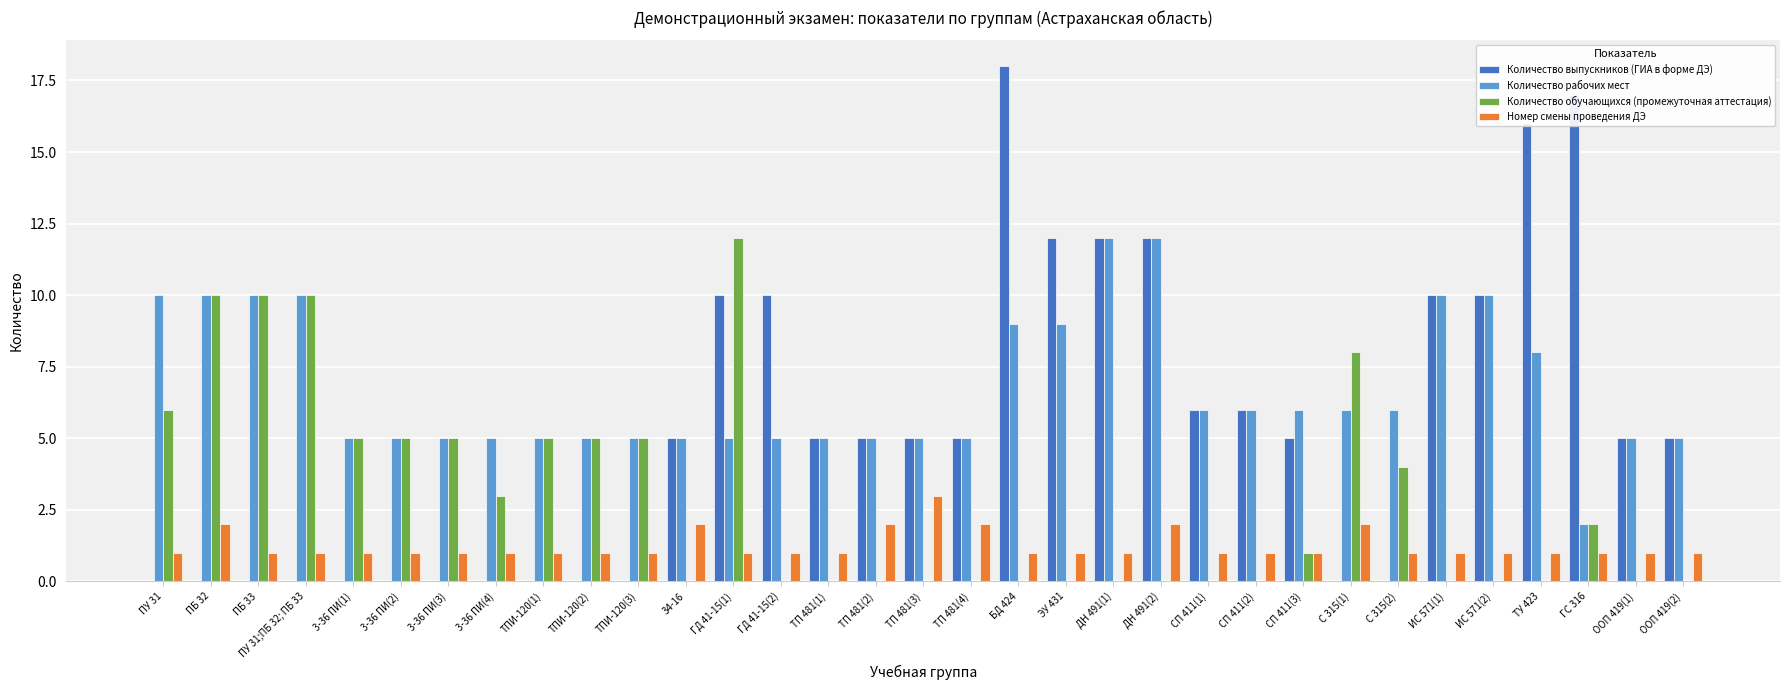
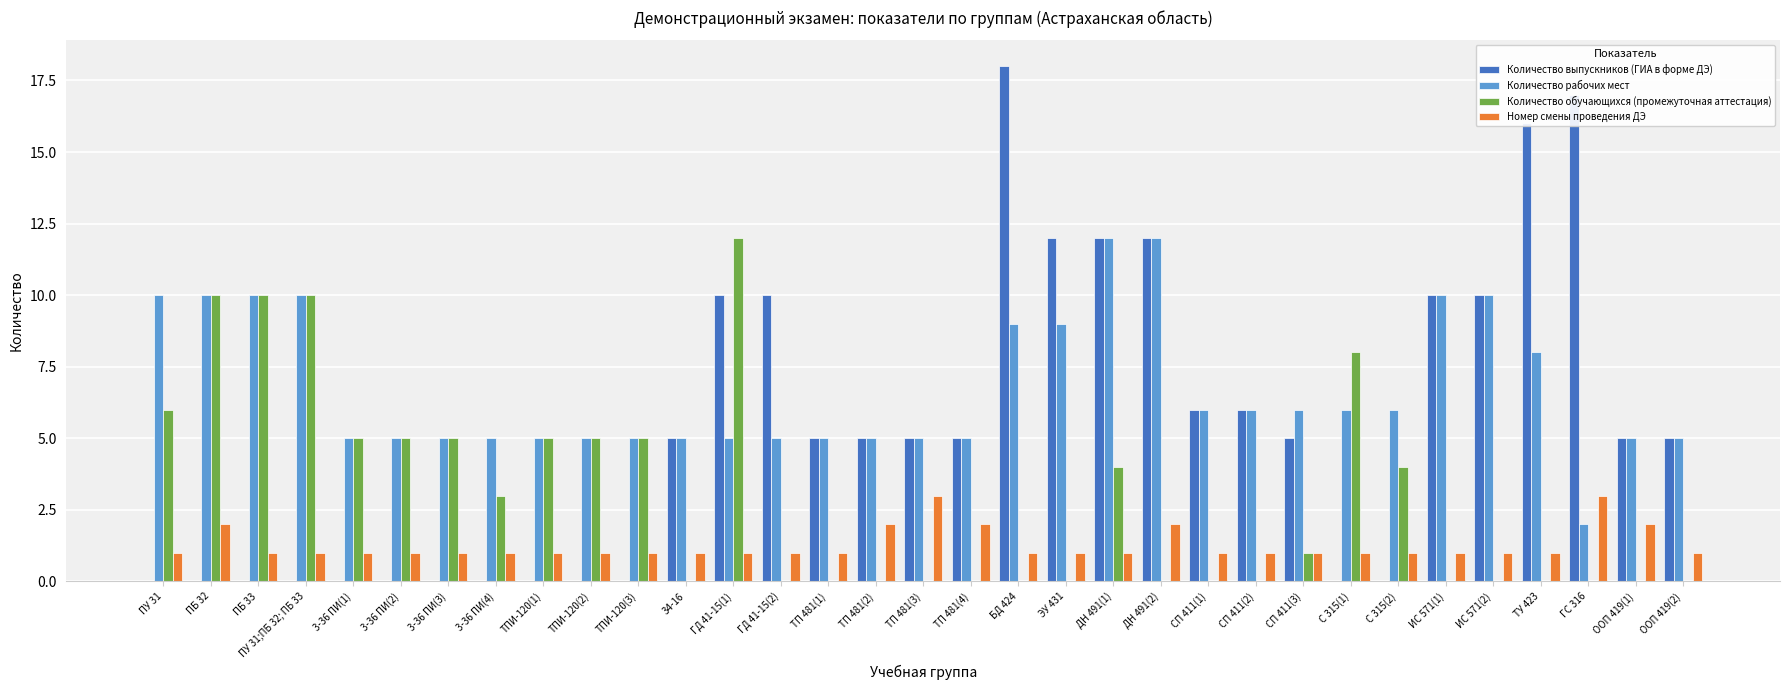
  {
    "Количество обучающихся (промежуточная аттестация)": {
      "ПУ 31": 6,
      "ПБ 32": 10,
      "ПБ 33": 10,
      "ПУ 31;ПБ 32; ПБ 33": 10,
      "3-36 ПИ(1)": 5,
      "3-36 ПИ(2)": 5,
      "3-36 ПИ(3)": 5,
      "3-36 ПИ(4)": 3,
      "ТПИ-120(1)": 5,
      "ТПИ-120(2)": 5,
      "ТПИ-120(3)": 5,
      "34-16": 0,
      "ГД 41-15(1)": 12,
      "ГД 41-15(2)": 0,
      "ТП 481(1)": 0,
      "ТП 481(2)": 0,
      "ТП 481(3)": 0,
      "ТП 481(4)": 0,
      "БД 424": 0,
      "ЭУ 431": 0,
-     "ДН 491(1)": 0,
+     "ДН 491(1)": 4,
      "ДН 491(2)": 0,
      "СП 411(1)": 0,
      "СП 411(2)": 0,
      "СП 411(3)": 1,
      "С 315(1)": 8,
      "С 315(2)": 4,
      "ИС 571(1)": 0,
      "ИС 571(2)": 0,
      "ТУ 423": 0,
-     "ГС 316": 2,
+     "ГС 316": 0,
      "ООП 419(1)": 0,
      "ООП 419(2)": 0
    },
    "Номер смены проведения ДЭ": {
      "ПУ 31": 1,
      "ПБ 32": 2,
      "ПБ 33": 1,
      "ПУ 31;ПБ 32; ПБ 33": 1,
      "3-36 ПИ(1)": 1,
      "3-36 ПИ(2)": 1,
      "3-36 ПИ(3)": 1,
      "3-36 ПИ(4)": 1,
      "ТПИ-120(1)": 1,
      "ТПИ-120(2)": 1,
      "ТПИ-120(3)": 1,
-     "34-16": 2,
+     "34-16": 1,
      "ГД 41-15(1)": 1,
      "ГД 41-15(2)": 1,
      "ТП 481(1)": 1,
      "ТП 481(2)": 2,
      "ТП 481(3)": 3,
      "ТП 481(4)": 2,
      "БД 424": 1,
      "ЭУ 431": 1,
      "ДН 491(1)": 1,
      "ДН 491(2)": 2,
      "СП 411(1)": 1,
      "СП 411(2)": 1,
      "СП 411(3)": 1,
-     "С 315(1)": 2,
+     "С 315(1)": 1,
      "С 315(2)": 1,
      "ИС 571(1)": 1,
      "ИС 571(2)": 1,
      "ТУ 423": 1,
-     "ГС 316": 1,
-     "ООП 419(1)": 1,
+     "ГС 316": 3,
+     "ООП 419(1)": 2,
      "ООП 419(2)": 1
    }
  }
